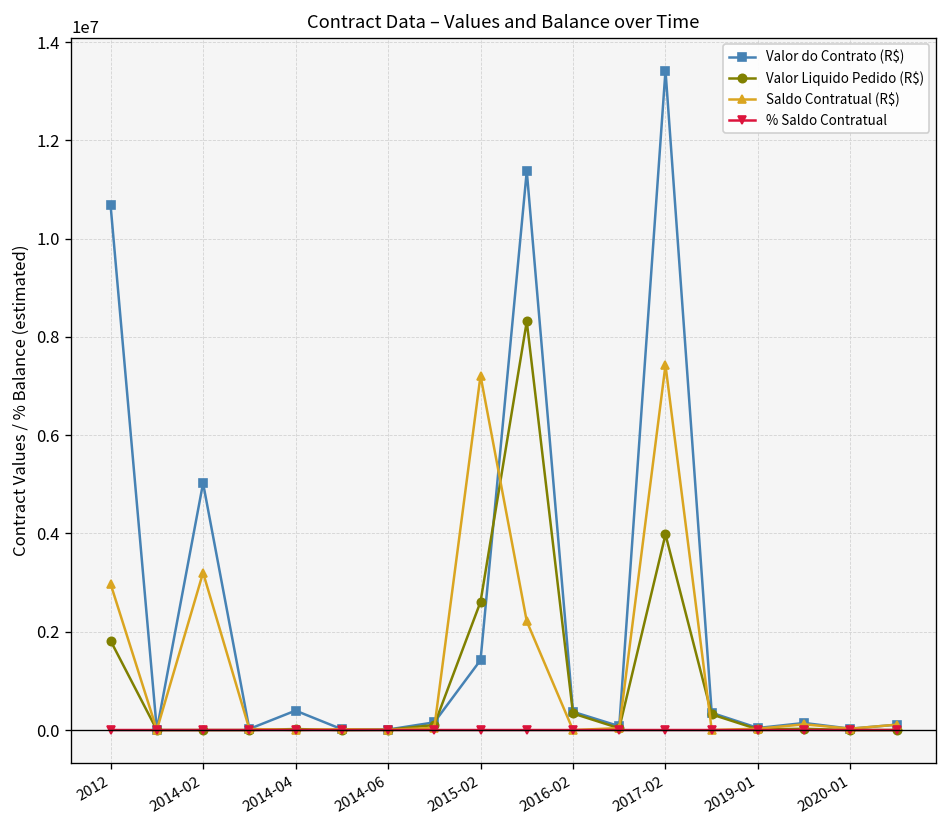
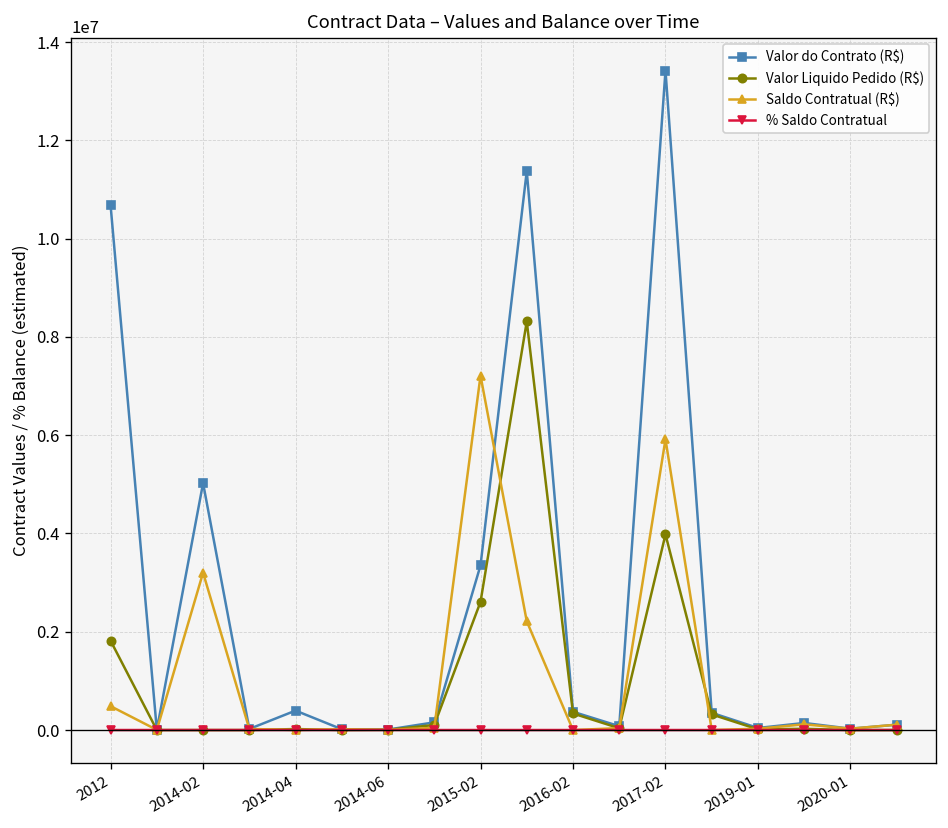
  {
    "Valor do Contrato (R$)": {
      "2012": 10700000,
      "2014-02": 5000000,
      "2014-04": 400000,
-     "2015-02": 1400000,
+     "2015-02": 3400000,
      "2017-02": 13400000
    },
    "Valor Liquido Pedido (R$)": {
      "2012": 1800000,
      "2015-02": 2600000,
      "2017-02": 4000000
    },
    "Saldo Contratual (R$)": {
-     "2012": 3000000,
+     "2012": 500000,
      "2014-02": 3200000,
      "2015-02": 7200000,
-     "2017-02": 7400000
+     "2017-02": 5900000
    },
    "% Saldo Contratual": {
      "2012": 0,
      "2015-02": 0,
      "2017-02": 0
    }
  }
